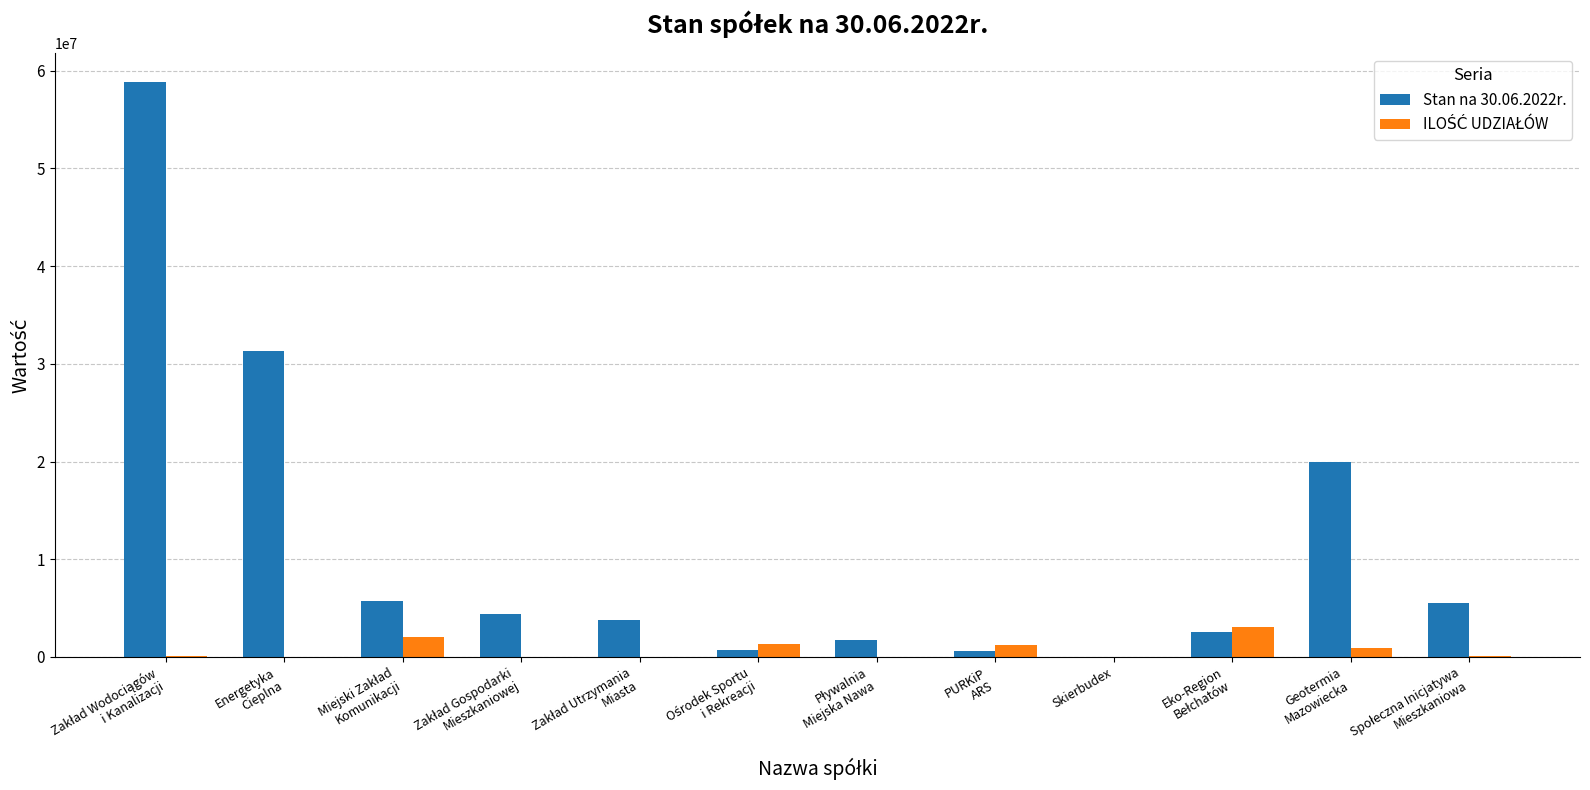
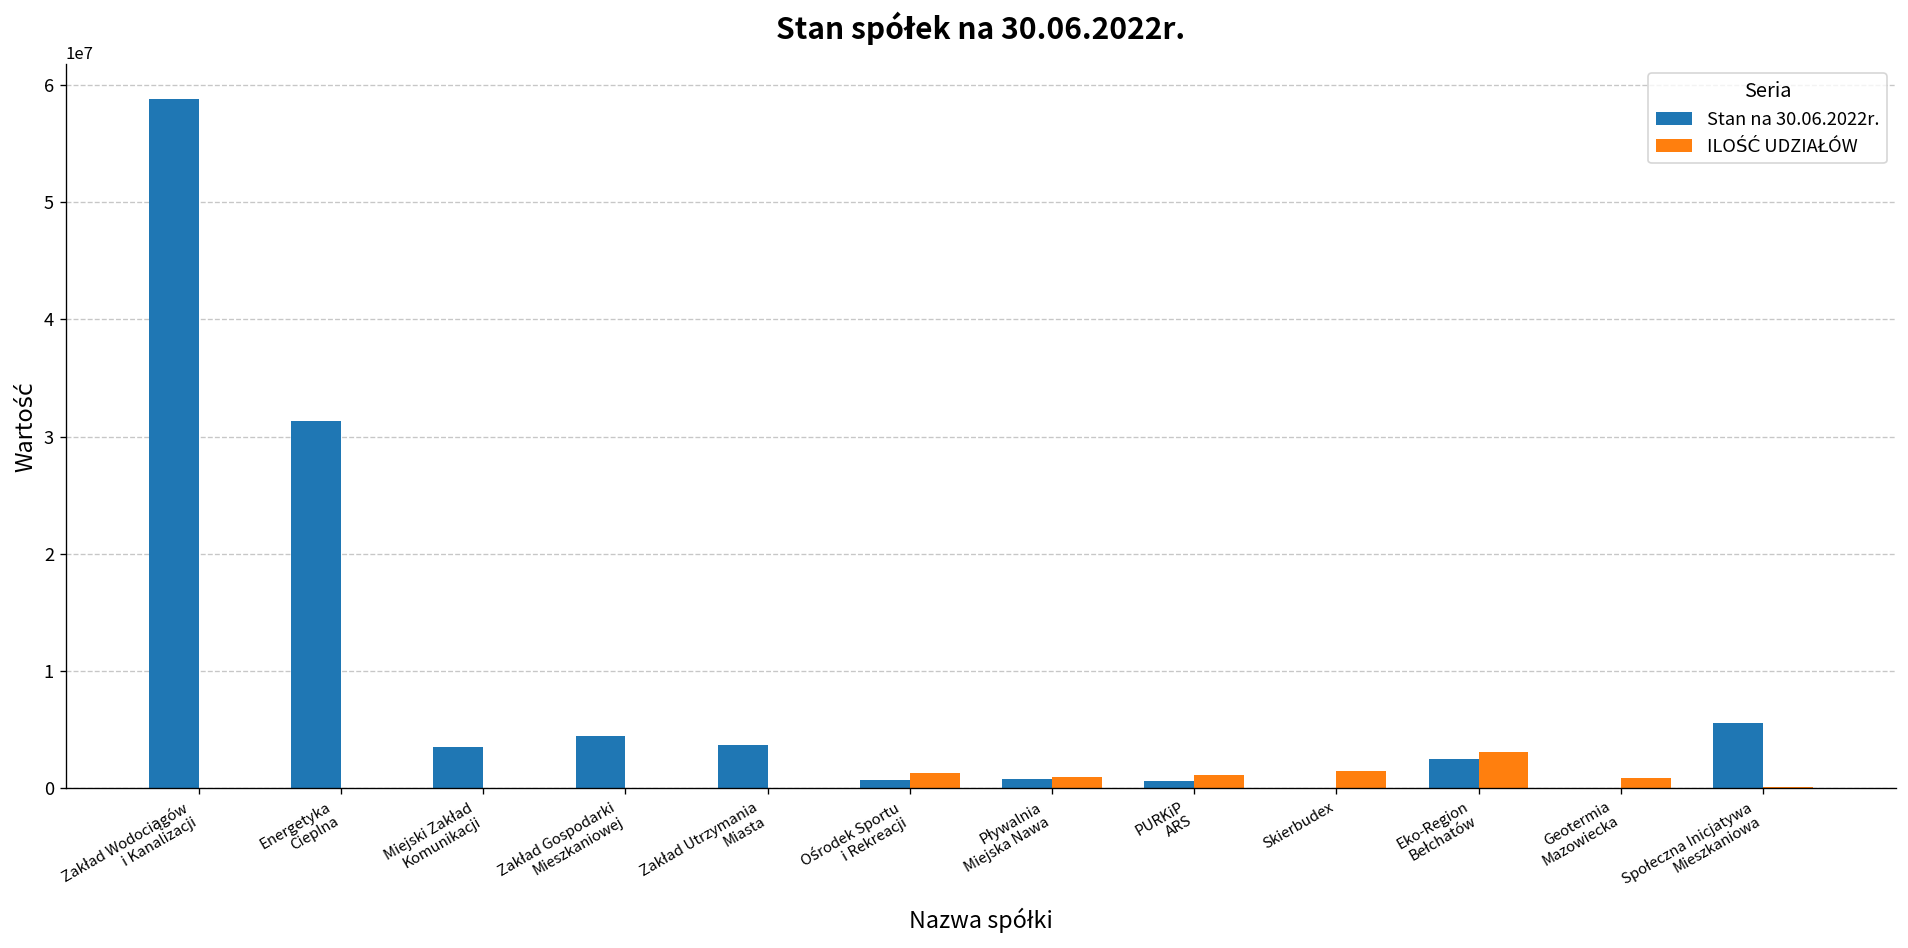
  {
    "Stan na 30.06.2022r.": {
      "Zakład Wodociągów i Kanalizacji": 59000000,
      "Energetyka Cieplna": 31000000,
-     "Miejski Zakład Komunikacji": 6000000,
+     "Miejski Zakład Komunikacji": 4000000,
      "Zakład Gospodarki Mieszkaniowej": 4000000,
      "Zakład Utrzymania Miasta": 4000000,
      "Ośrodek Sportu i Rekreacji": 1000000,
-     "Pływalnia Miejska Nawa": 2000000,
+     "Pływalnia Miejska Nawa": 1000000,
      "PURKiP ARS": 1000000,
      "Eko-Region Bełchatów": 3000000,
-     "Geotermia Mazowiecka": 20000000,
+     "Geotermia Mazowiecka": 0,
      "Społeczna Inicjatywa Mieszkaniowa": 6000000
    },
    "ILOŚĆ UDZIAŁÓW": {
-     "Miejski Zakład Komunikacji": 2000000,
+     "Miejski Zakład Komunikacji": 0,
      "Ośrodek Sportu i Rekreacji": 1000000,
-     "Pływalnia Miejska Nawa": 0,
+     "Pływalnia Miejska Nawa": 1000000,
      "PURKiP ARS": 1000000,
-     "Skierbudex": 0,
+     "Skierbudex": 1000000,
      "Eko-Region Bełchatów": 3000000,
      "Geotermia Mazowiecka": 1000000
    }
  }
